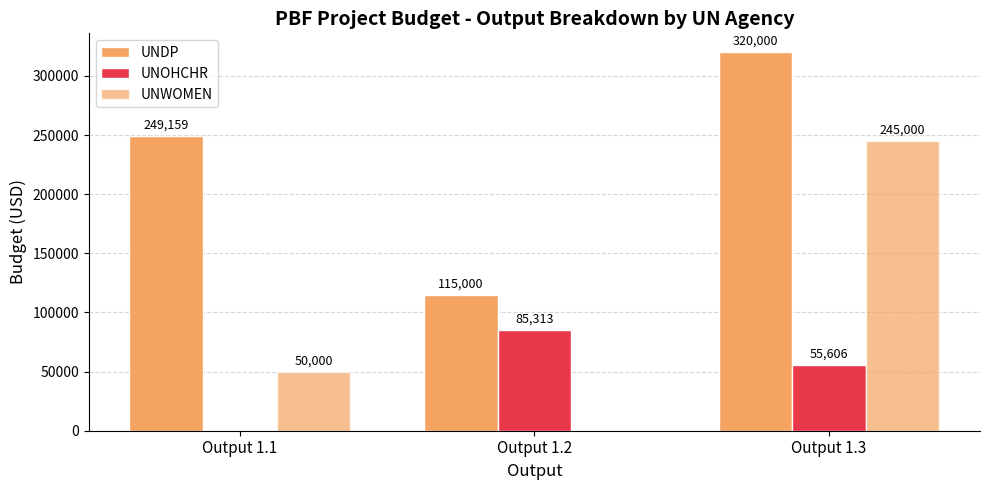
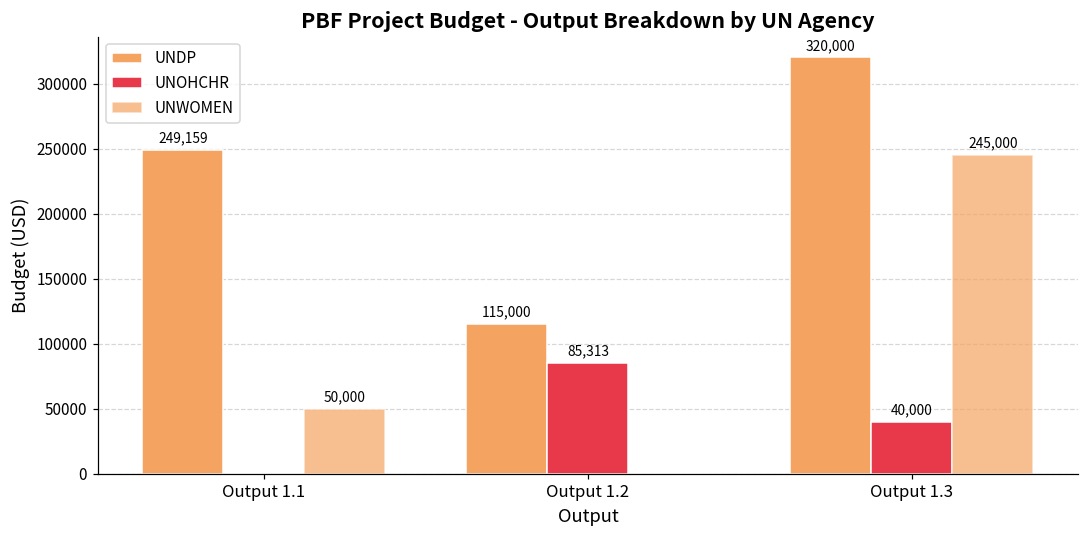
  {
    "UNOHCHR": {
      "Output 1.2": "85,313",
-     "Output 1.3": "55,606"
+     "Output 1.3": "40,000"
    }
  }
